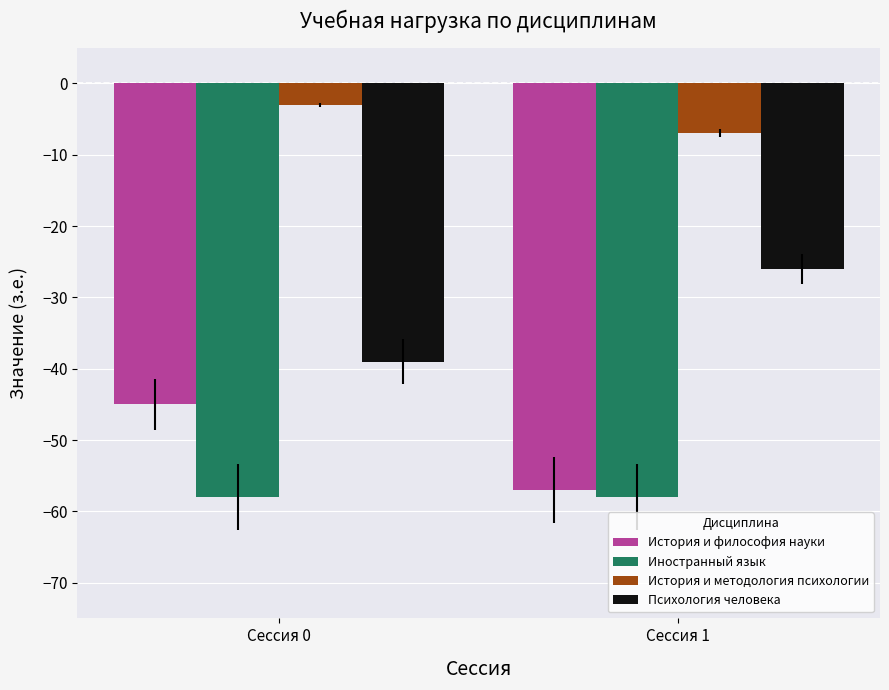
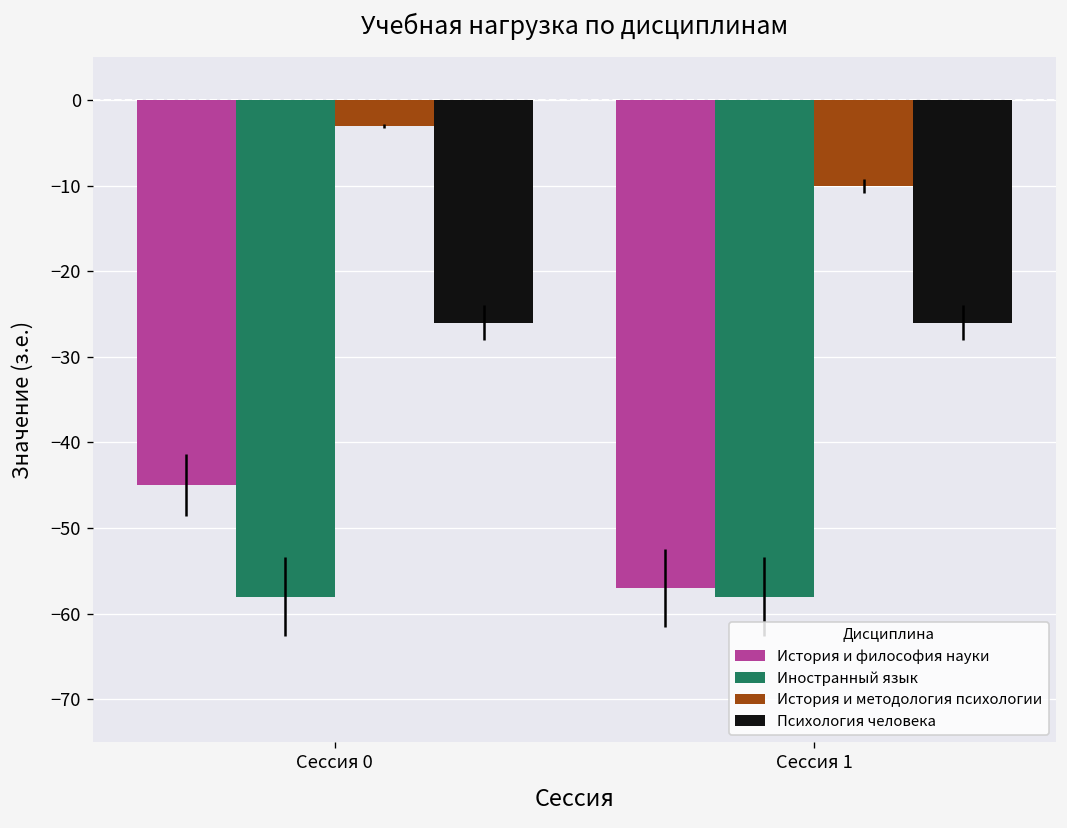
  {
    "История и философия науки": {
      "Сессия 0": -45,
      "Сессия 1": -57
    },
    "Иностранный язык": {
      "Сессия 0": -58,
      "Сессия 1": -58
    },
    "История и методология психологии": {
      "Сессия 0": -3,
-     "Сессия 1": -7
+     "Сессия 1": -10
    },
    "Психология человека": {
-     "Сессия 0": -39,
+     "Сессия 0": -26,
      "Сессия 1": -26
    }
  }
